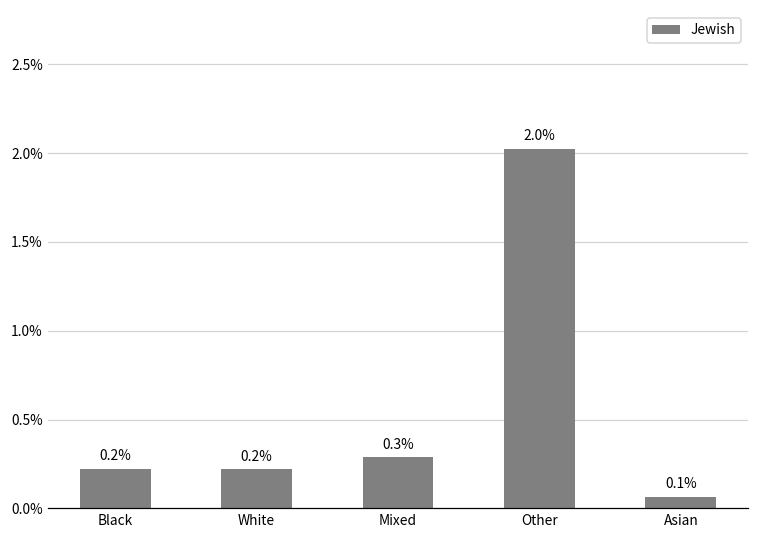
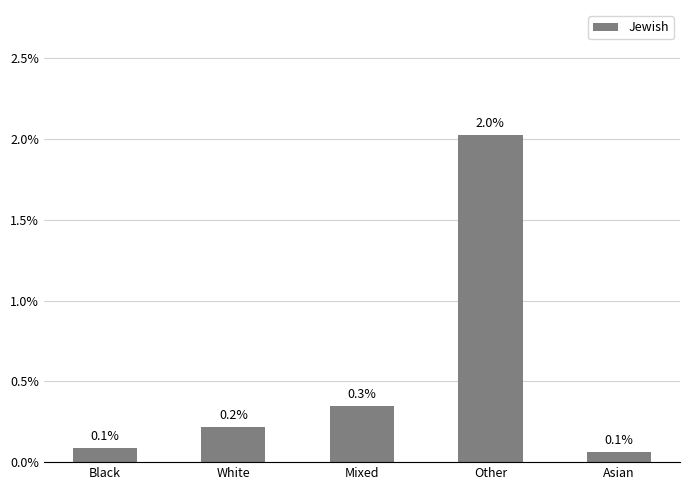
  {
-   "Black": "0.2%",
+   "Black": "0.1%",
    "White": "0.2%",
-   "Mixed": "0.29%",
+   "Mixed": "0.35%",
    "Other": "2.0%",
    "Asian": "0.1%"
  }
